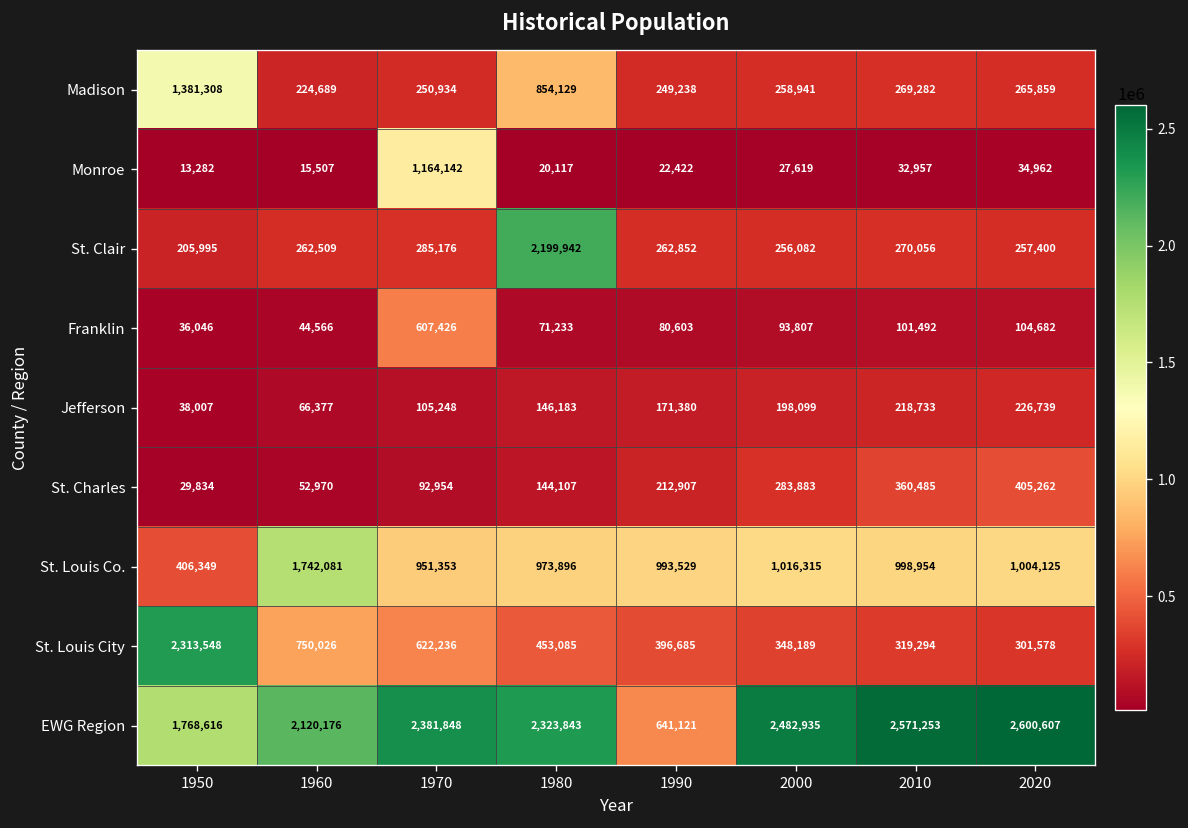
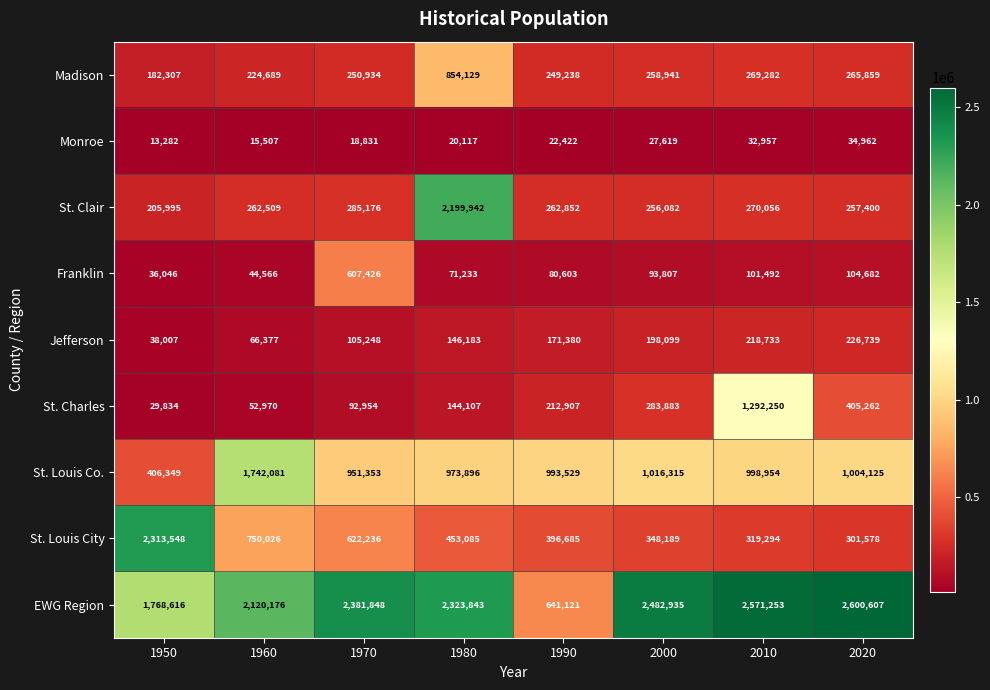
  {
    "Madison": {
-     "1950": "1,381,308",
+     "1950": "182,307",
      "1960": "224,689",
      "1970": "250,934",
      "1980": "854,129",
      "1990": "249,238",
      "2000": "258,941",
      "2010": "269,282",
      "2020": "265,859"
    },
    "Monroe": {
      "1950": "13,282",
      "1960": "15,507",
-     "1970": "1,164,142",
+     "1970": "18,831",
      "1980": "20,117",
      "1990": "22,422",
      "2000": "27,619",
      "2010": "32,957",
      "2020": "34,962"
    },
    "St. Clair": {
      "1950": "205,995",
      "1960": "262,509",
      "1970": "285,176",
      "1980": "2,199,942",
      "1990": "262,852",
      "2000": "256,082",
      "2010": "270,056",
      "2020": "257,400"
    },
    "Franklin": {
      "1950": "36,046",
      "1960": "44,566",
      "1970": "607,426",
      "1980": "71,233",
      "1990": "80,603",
      "2000": "93,807",
      "2010": "101,492",
      "2020": "104,682"
    },
    "Jefferson": {
      "1950": "38,007",
      "1960": "66,377",
      "1970": "105,248",
      "1980": "146,183",
      "1990": "171,380",
      "2000": "198,099",
      "2010": "218,733",
      "2020": "226,739"
    },
    "St. Charles": {
      "1950": "29,834",
      "1960": "52,970",
      "1970": "92,954",
      "1980": "144,107",
      "1990": "212,907",
      "2000": "283,883",
-     "2010": "360,485",
+     "2010": "1,292,250",
      "2020": "405,262"
    },
    "St. Louis Co.": {
      "1950": "406,349",
      "1960": "1,742,081",
      "1970": "951,353",
      "1980": "973,896",
      "1990": "993,529",
      "2000": "1,016,315",
      "2010": "998,954",
      "2020": "1,004,125"
    },
    "St. Louis City": {
      "1950": "2,313,548",
      "1960": "750,026",
      "1970": "622,236",
      "1980": "453,085",
      "1990": "396,685",
      "2000": "348,189",
      "2010": "319,294",
      "2020": "301,578"
    },
    "EWG Region": {
      "1950": "1,768,616",
      "1960": "2,120,176",
      "1970": "2,381,848",
      "1980": "2,323,843",
      "1990": "641,121",
      "2000": "2,482,935",
      "2010": "2,571,253",
      "2020": "2,600,607"
    }
  }
